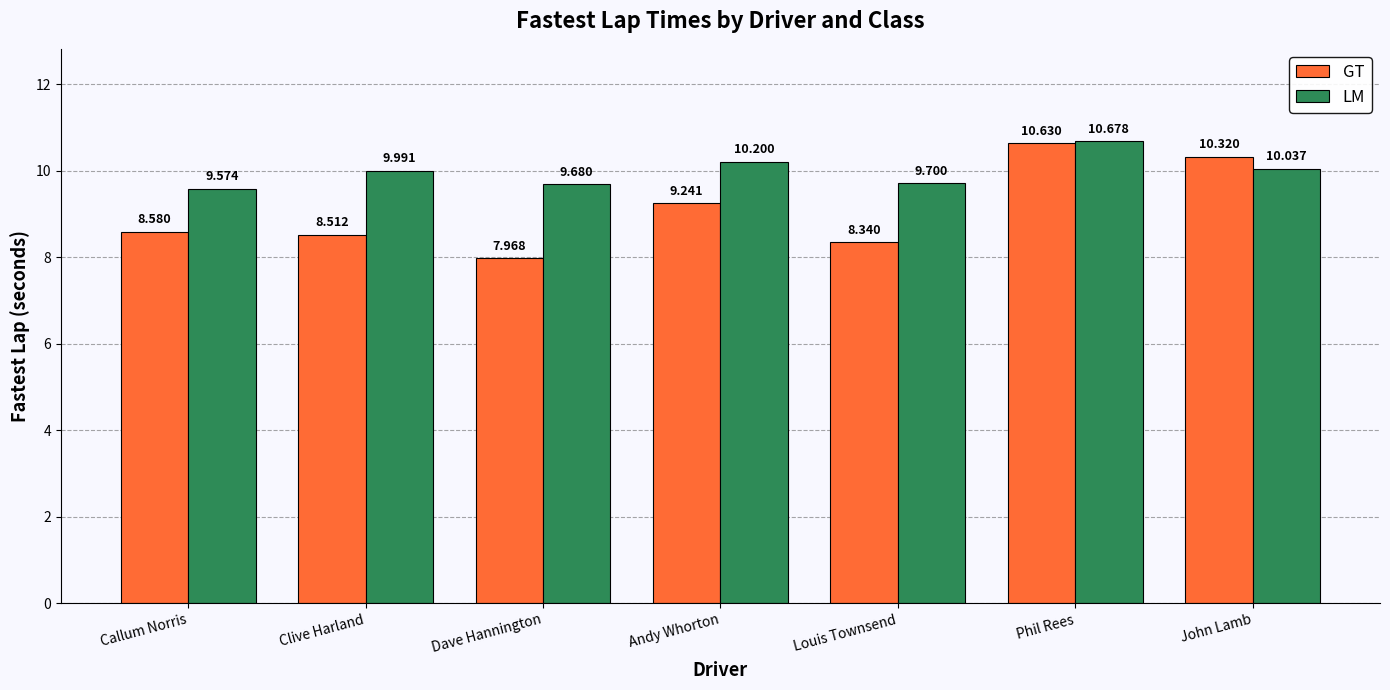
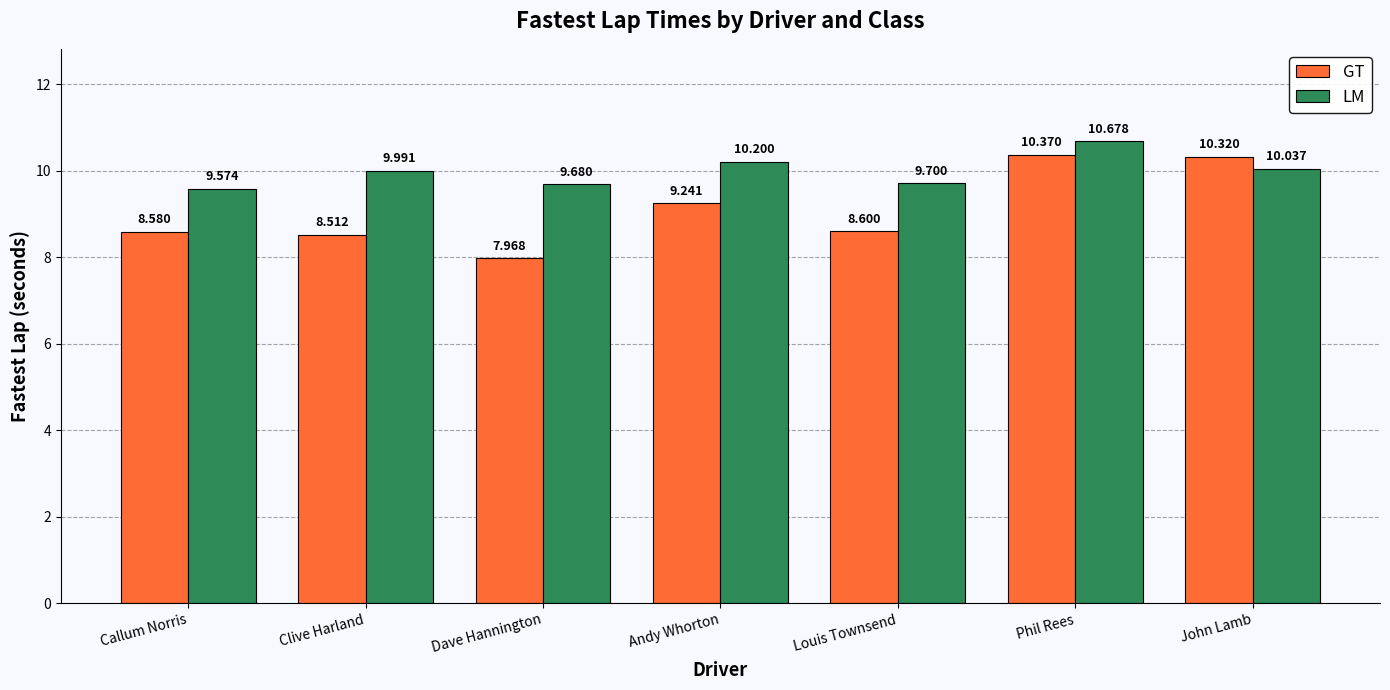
  {
    "GT": {
      "Callum Norris": 8.580,
      "Clive Harland": 8.512,
      "Dave Hannington": 7.968,
      "Andy Whorton": 9.241,
-     "Louis Townsend": 8.340,
-     "Phil Rees": 10.630,
+     "Louis Townsend": 8.600,
+     "Phil Rees": 10.370,
      "John Lamb": 10.320
    },
    "LM": {
      "Callum Norris": 9.574,
      "Clive Harland": 9.991,
      "Dave Hannington": 9.680,
      "Andy Whorton": 10.200,
      "Louis Townsend": 9.700,
      "Phil Rees": 10.678,
      "John Lamb": 10.037
    }
  }
